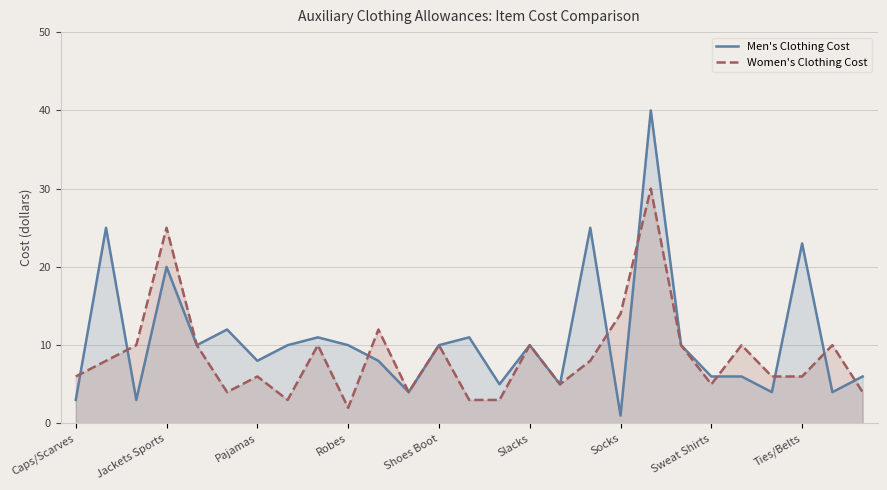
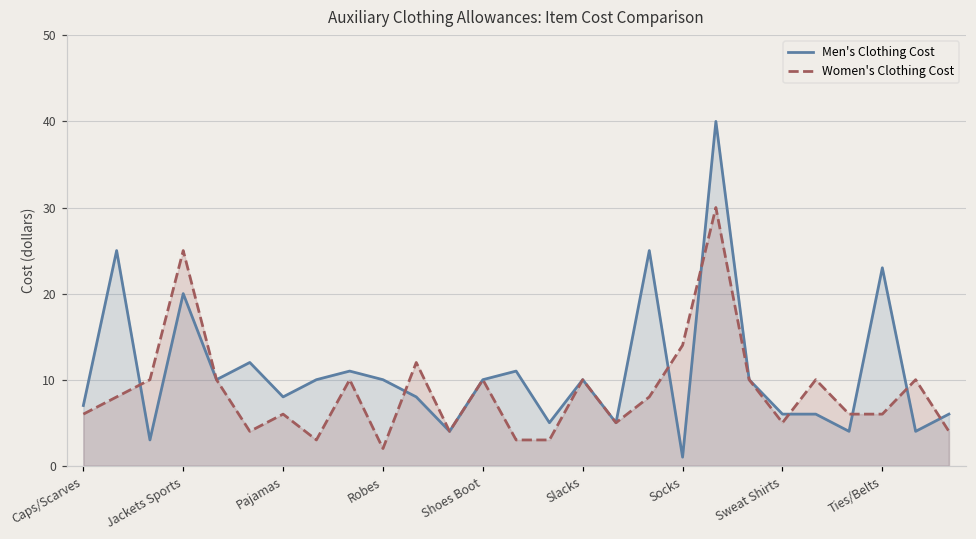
  {
    "Men's Clothing Cost": {
-     "Caps/Scarves": 3,
+     "Caps/Scarves": 7,
      "Jackets Sports": 20,
      "Pajamas": 8,
      "Robes": 10,
      "Socks": 1,
      "Sweat Shirts": 6,
      "Ties/Belts": 23
    },
    "Women's Clothing Cost": {
      "Caps/Scarves": 6,
      "Jackets Sports": 25,
      "Pajamas": 6,
      "Robes": 2,
      "Socks": 14,
      "Sweat Shirts": 5,
      "Ties/Belts": 6
    }
  }
